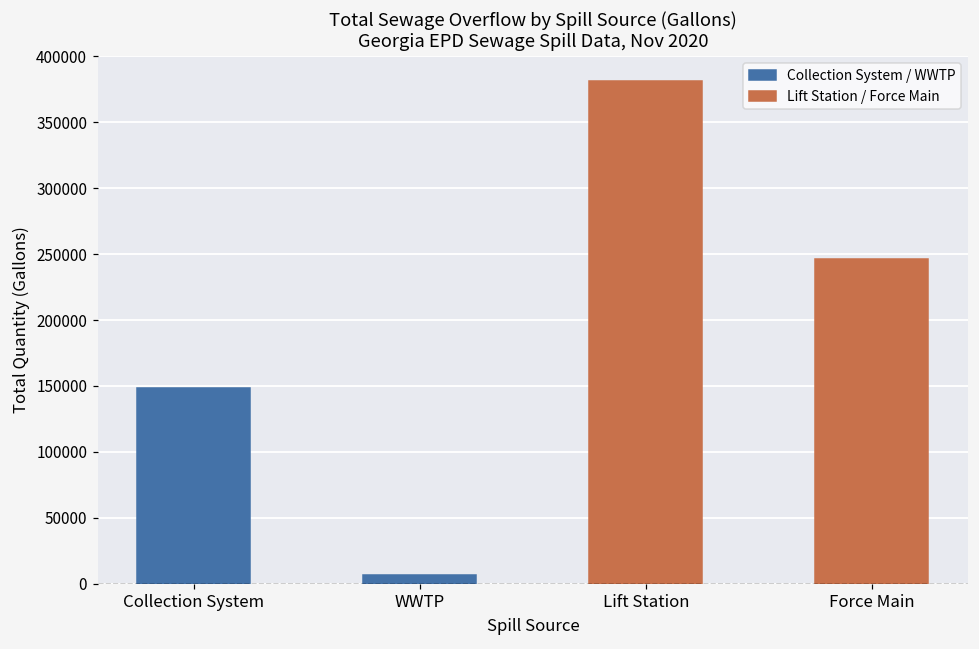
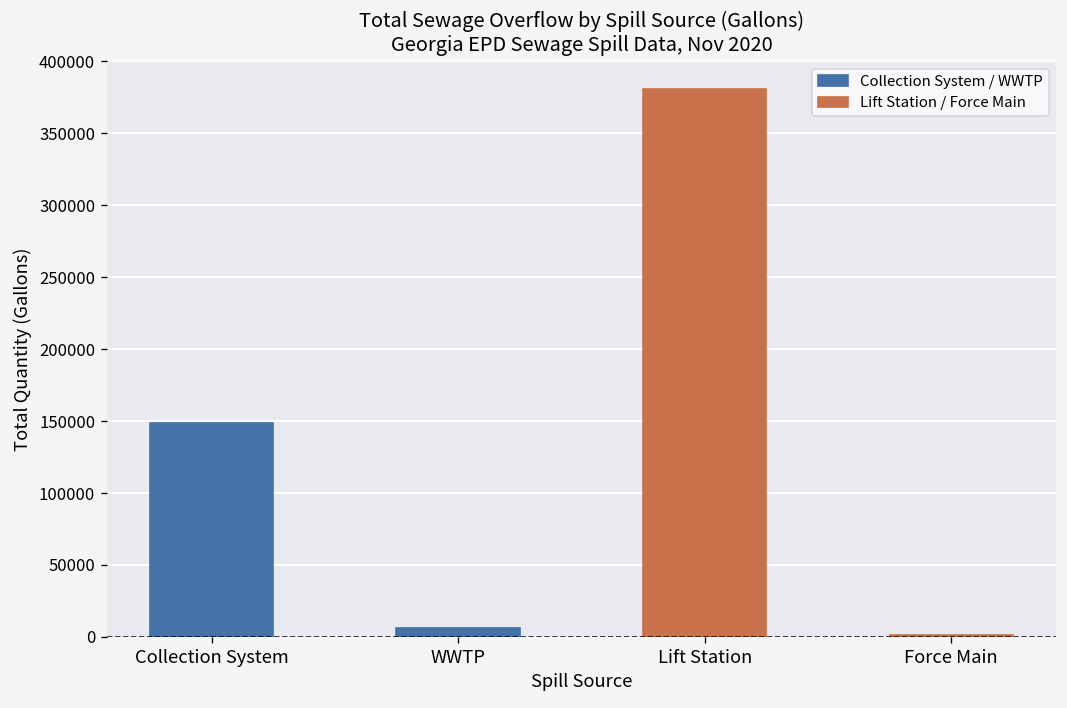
  {
    "Collection System": 148000,
    "WWTP": 6000,
    "Lift Station": 381000,
-   "Force Main": 246000
+   "Force Main": 2000
  }
